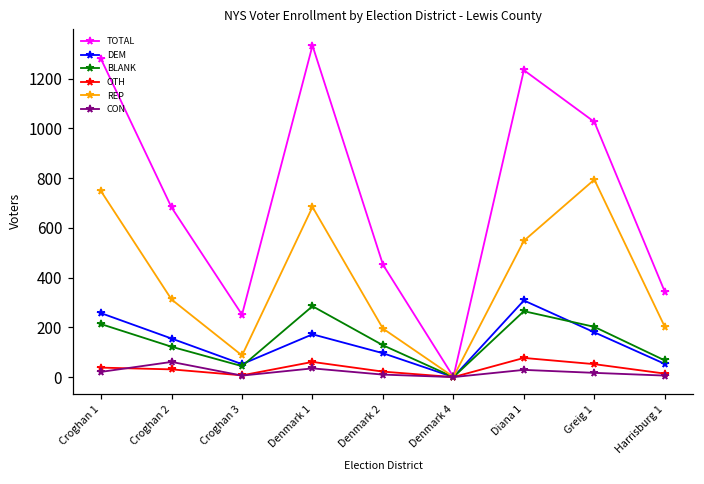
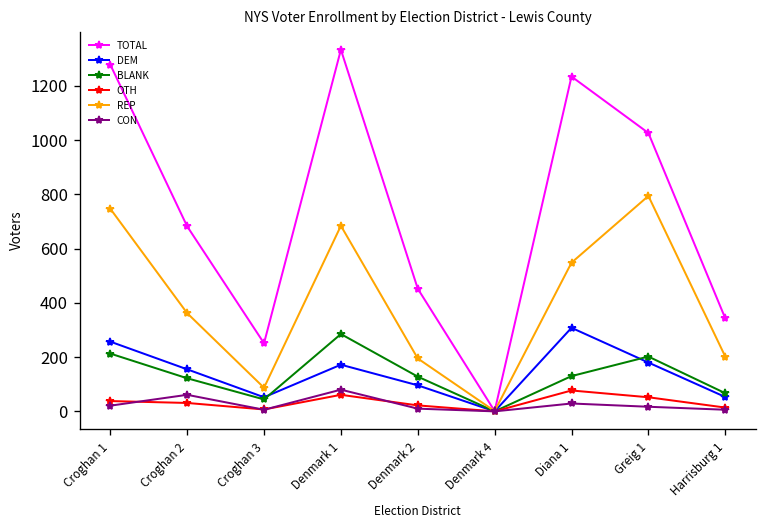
  {
    "TOTAL": {
      "Croghan 1": 1280,
      "Croghan 2": 680,
      "Croghan 3": 250,
      "Denmark 1": 1330,
      "Denmark 2": 450,
      "Diana 1": 1230,
      "Greig 1": 1030,
      "Harrisburg 1": 340
    },
    "DEM": {
      "Croghan 1": 260,
      "Croghan 2": 160,
      "Denmark 1": 170,
      "Denmark 2": 100,
      "Diana 1": 310,
      "Greig 1": 180,
      "Harrisburg 1": 50
    },
    "BLANK": {
      "Croghan 1": 210,
      "Croghan 2": 120,
      "Denmark 1": 290,
      "Denmark 2": 130,
-     "Diana 1": 270,
+     "Diana 1": 130,
      "Greig 1": 200,
      "Harrisburg 1": 70
    },
    "OTH": {
      "Croghan 1": 40,
      "Croghan 2": 30,
      "Denmark 1": 60,
      "Denmark 2": 20,
      "Diana 1": 80,
      "Greig 1": 50
    },
    "REP": {
      "Croghan 1": 750,
-     "Croghan 2": 310,
+     "Croghan 2": 360,
      "Croghan 3": 90,
      "Denmark 1": 680,
      "Denmark 2": 200,
      "Diana 1": 550,
      "Greig 1": 790,
      "Harrisburg 1": 200
    },
    "CON": {
      "Croghan 1": 20,
      "Croghan 2": 60,
-     "Denmark 1": 40,
+     "Denmark 1": 80,
      "Denmark 2": 10,
      "Diana 1": 30,
      "Greig 1": 20
    }
  }
